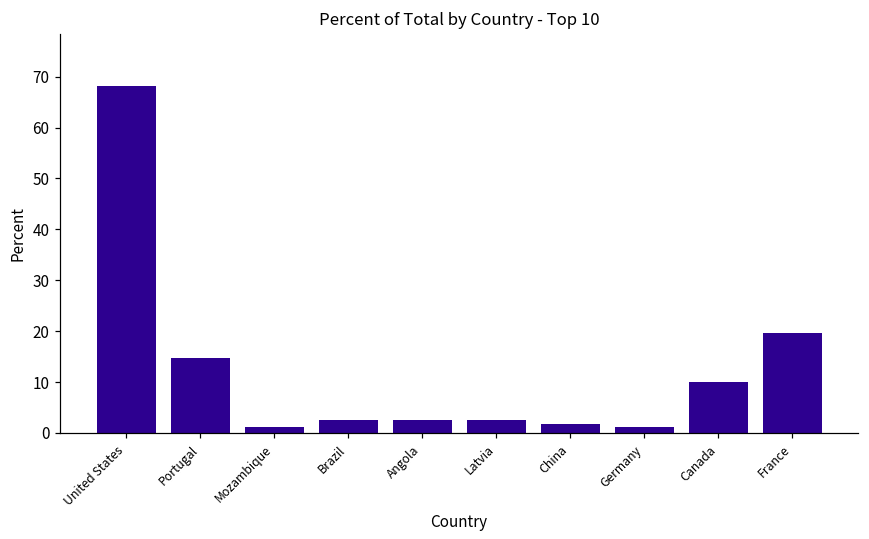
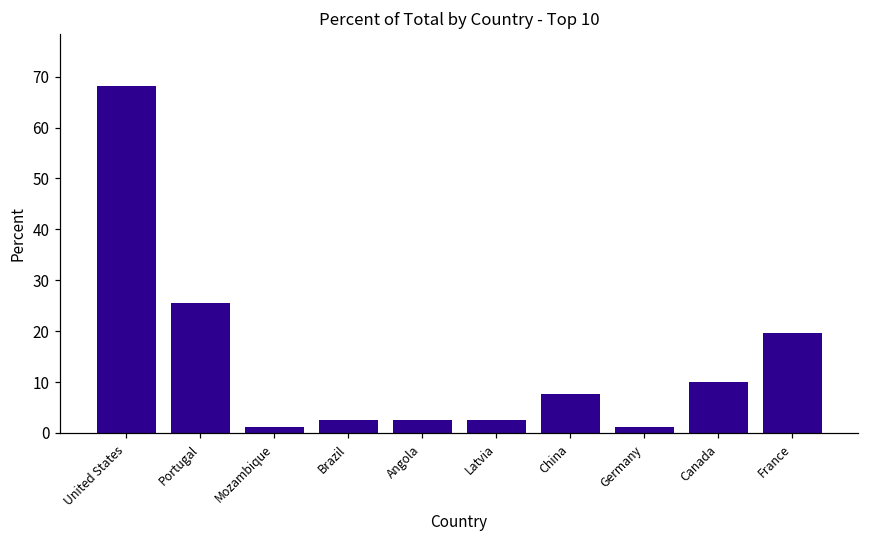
  {
    "United States": 68,
-   "Portugal": 15,
+   "Portugal": 26,
    "Mozambique": 1,
    "Brazil": 3,
    "Angola": 3,
    "Latvia": 3,
-   "China": 2,
+   "China": 8,
    "Germany": 1,
    "Canada": 10,
    "France": 20
  }
